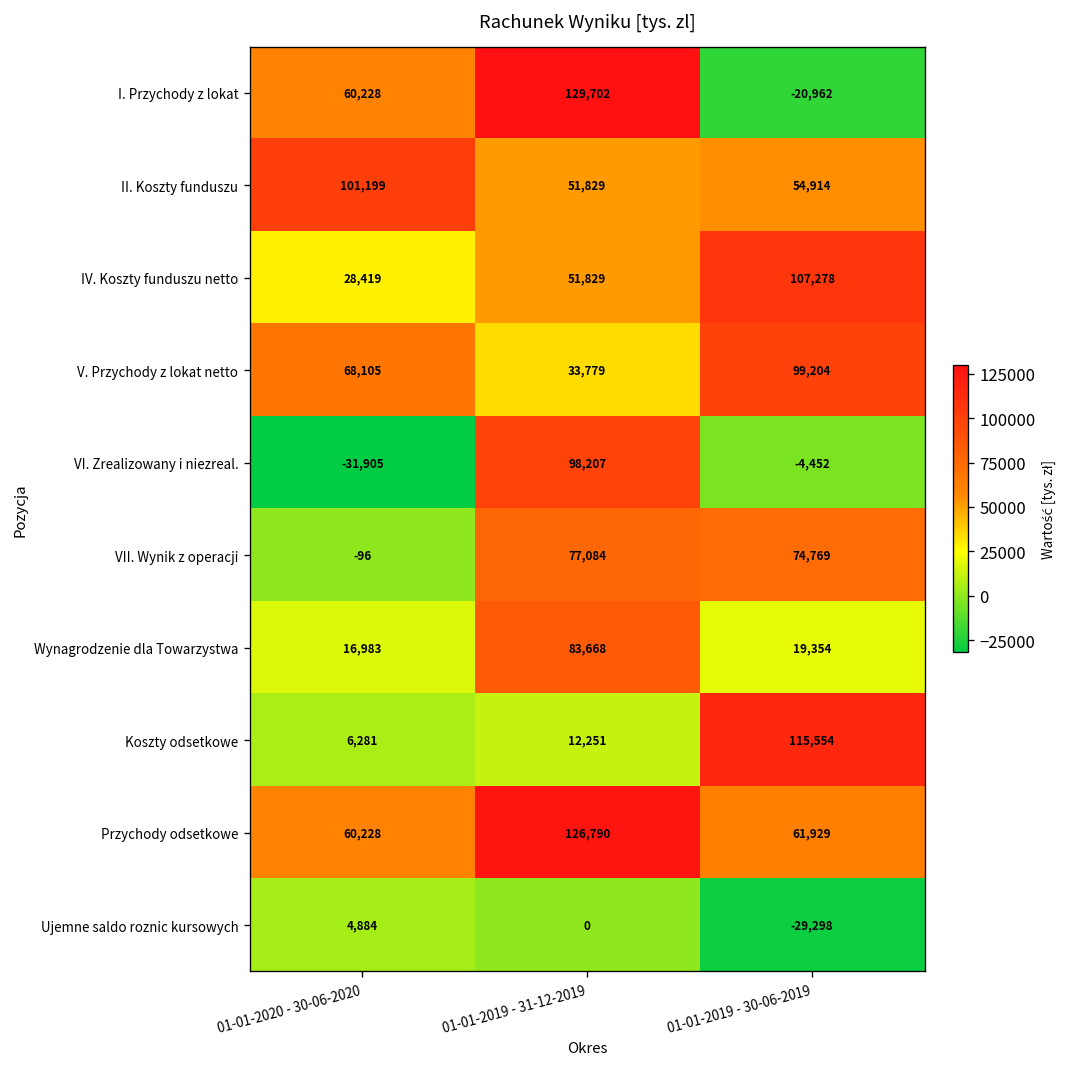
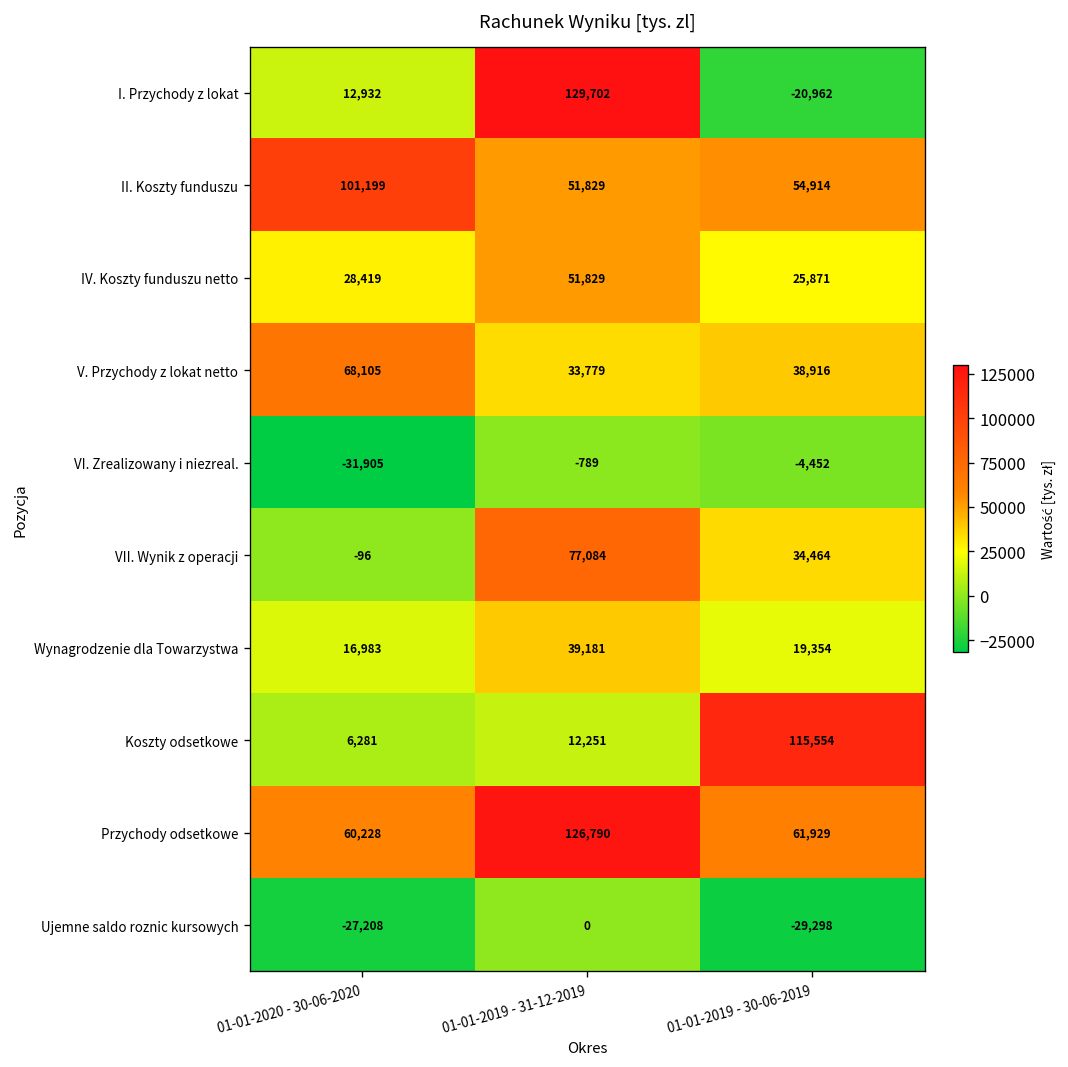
  {
    "I. Przychody z lokat": {
-     "01-01-2020 - 30-06-2020": "60,228",
+     "01-01-2020 - 30-06-2020": "12,932",
      "01-01-2019 - 31-12-2019": "129,702",
      "01-01-2019 - 30-06-2019": "-20,962"
    },
    "II. Koszty funduszu": {
      "01-01-2020 - 30-06-2020": "101,199",
      "01-01-2019 - 31-12-2019": "51,829",
      "01-01-2019 - 30-06-2019": "54,914"
    },
    "IV. Koszty funduszu netto": {
      "01-01-2020 - 30-06-2020": "28,419",
      "01-01-2019 - 31-12-2019": "51,829",
-     "01-01-2019 - 30-06-2019": "107,278"
+     "01-01-2019 - 30-06-2019": "25,871"
    },
    "V. Przychody z lokat netto": {
      "01-01-2020 - 30-06-2020": "68,105",
      "01-01-2019 - 31-12-2019": "33,779",
-     "01-01-2019 - 30-06-2019": "99,204"
+     "01-01-2019 - 30-06-2019": "38,916"
    },
    "VI. Zrealizowany i niezreal.": {
      "01-01-2020 - 30-06-2020": "-31,905",
-     "01-01-2019 - 31-12-2019": "98,207",
+     "01-01-2019 - 31-12-2019": "-789",
      "01-01-2019 - 30-06-2019": "-4,452"
    },
    "VII. Wynik z operacji": {
      "01-01-2020 - 30-06-2020": "-96",
      "01-01-2019 - 31-12-2019": "77,084",
-     "01-01-2019 - 30-06-2019": "74,769"
+     "01-01-2019 - 30-06-2019": "34,464"
    },
    "Wynagrodzenie dla Towarzystwa": {
      "01-01-2020 - 30-06-2020": "16,983",
-     "01-01-2019 - 31-12-2019": "83,668",
+     "01-01-2019 - 31-12-2019": "39,181",
      "01-01-2019 - 30-06-2019": "19,354"
    },
    "Koszty odsetkowe": {
      "01-01-2020 - 30-06-2020": "6,281",
      "01-01-2019 - 31-12-2019": "12,251",
      "01-01-2019 - 30-06-2019": "115,554"
    },
    "Przychody odsetkowe": {
      "01-01-2020 - 30-06-2020": "60,228",
      "01-01-2019 - 31-12-2019": "126,790",
      "01-01-2019 - 30-06-2019": "61,929"
    },
    "Ujemne saldo roznic kursowych": {
-     "01-01-2020 - 30-06-2020": "4,884",
+     "01-01-2020 - 30-06-2020": "-27,208",
      "01-01-2019 - 31-12-2019": "0",
      "01-01-2019 - 30-06-2019": "-29,298"
    }
  }
